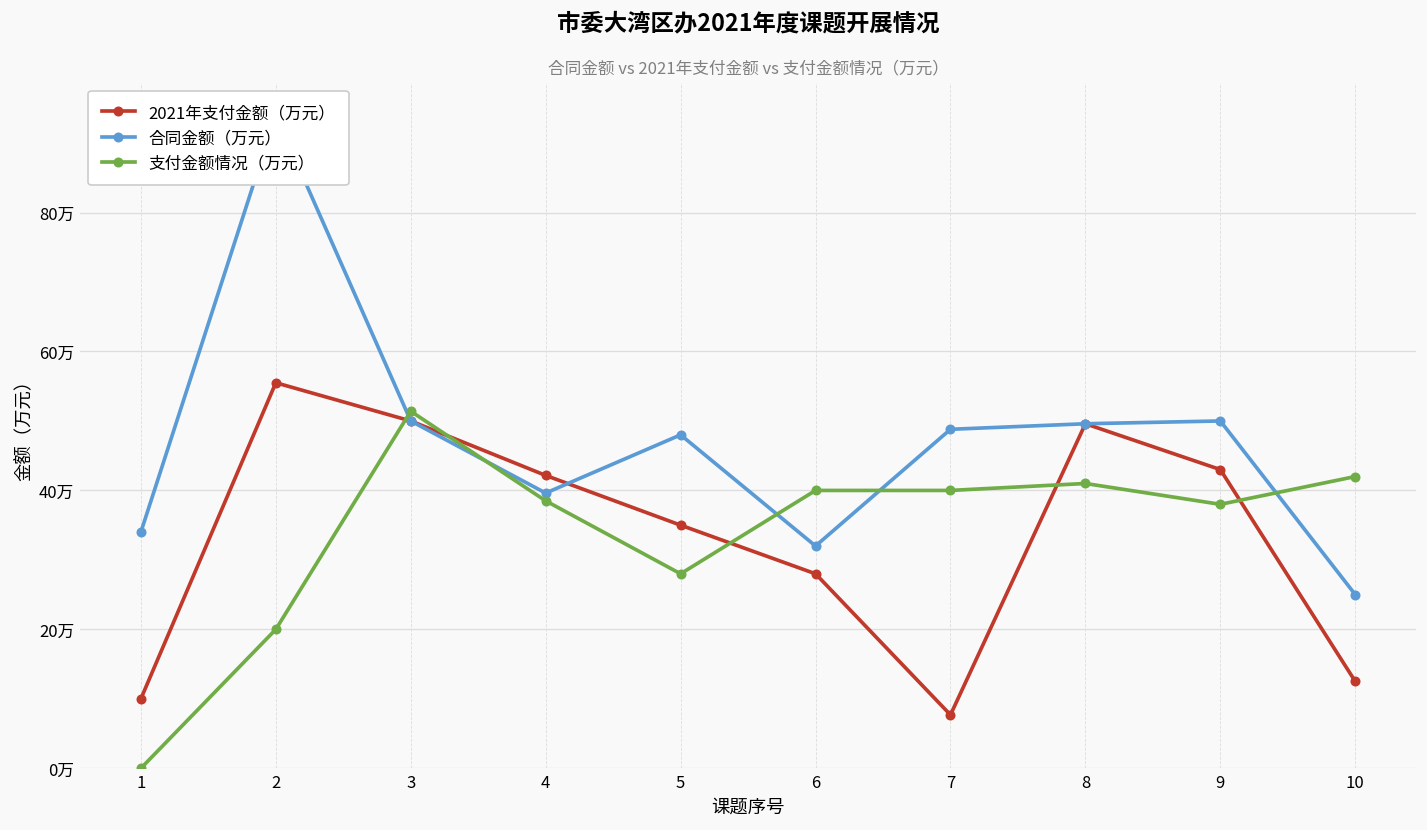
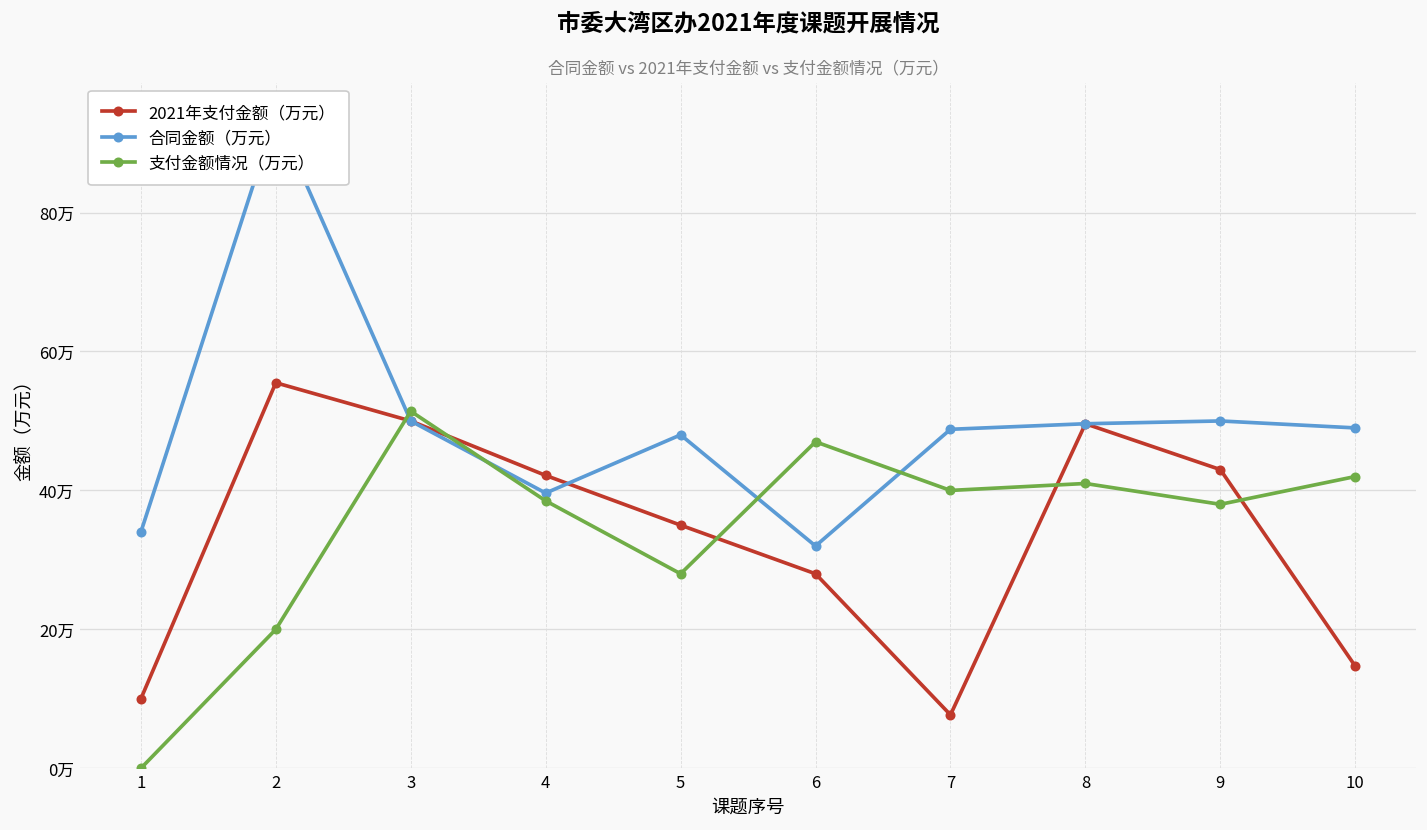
  {
    "2021年支付金额（万元）": {
      "1": "10万",
      "2": "56万",
      "4": "42万",
      "5": "35万",
      "6": "28万",
      "7": "8万",
      "9": "43万",
-     "10": "13万"
+     "10": "15万"
    },
    "合同金额（万元）": {
      "1": "34万",
      "4": "40万",
      "5": "48万",
      "6": "32万",
      "7": "49万",
      "9": "50万",
-     "10": "25万"
+     "10": "49万"
    },
    "支付金额情况（万元）": {
      "1": "0万",
      "2": "20万",
      "3": "51万",
      "4": "39万",
      "5": "28万",
-     "6": "40万",
+     "6": "47万",
      "7": "40万",
      "8": "41万",
      "9": "38万",
      "10": "42万"
    }
  }
